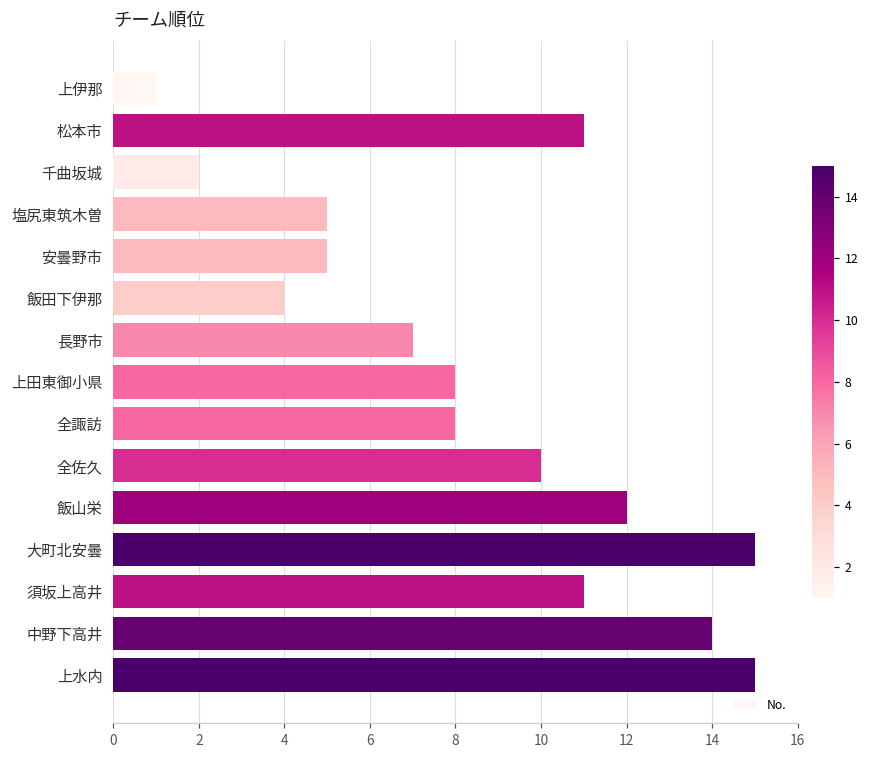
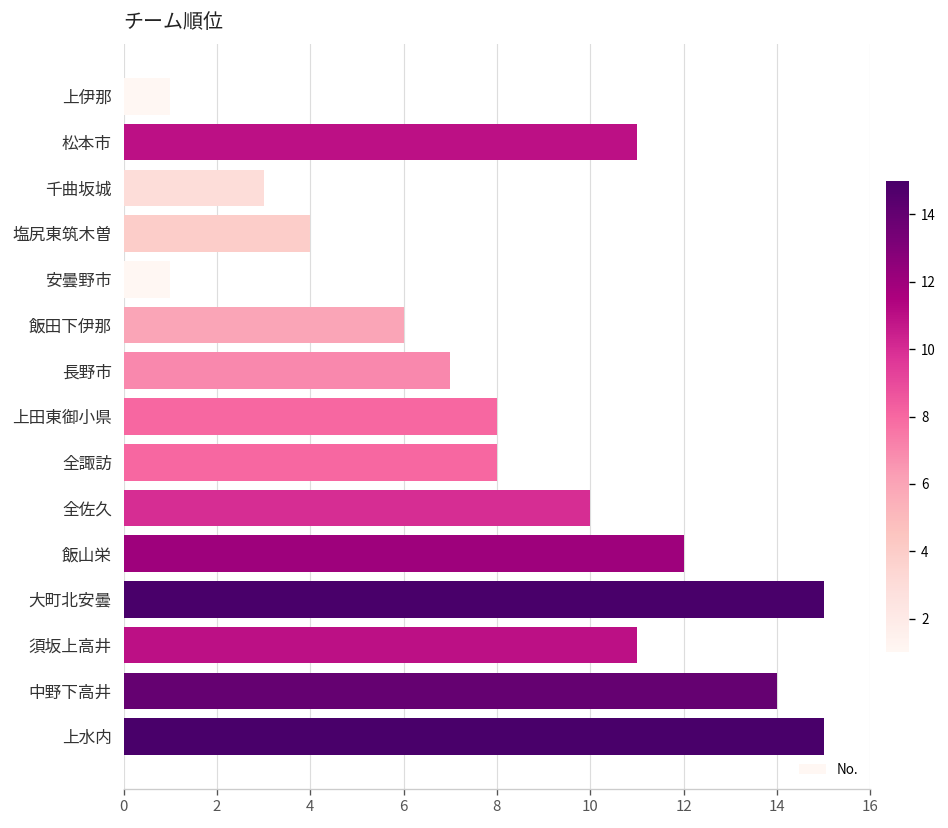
  {
    "上伊那": 1,
    "松本市": 11,
-   "千曲坂城": 2,
-   "塩尻東筑木曽": 5,
-   "安曇野市": 5,
-   "飯田下伊那": 4,
+   "千曲坂城": 3,
+   "塩尻東筑木曽": 4,
+   "安曇野市": 1,
+   "飯田下伊那": 6,
    "長野市": 7,
    "上田東御小県": 8,
    "全諏訪": 8,
    "全佐久": 10,
    "飯山栄": 12,
    "大町北安曇": 15,
    "須坂上高井": 11,
    "中野下高井": 14,
    "上水内": 15
  }
